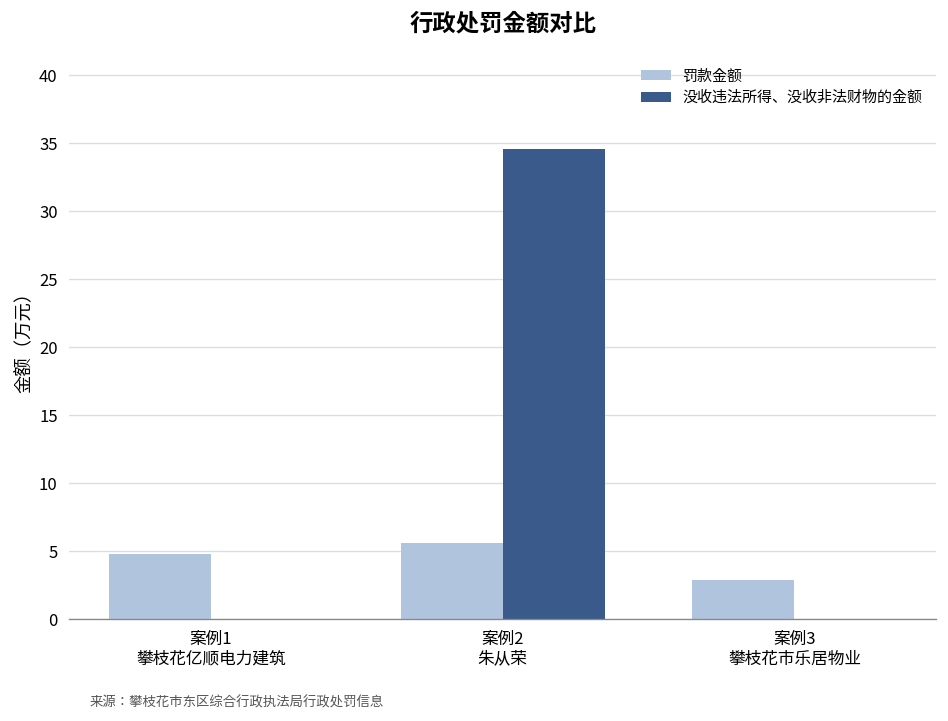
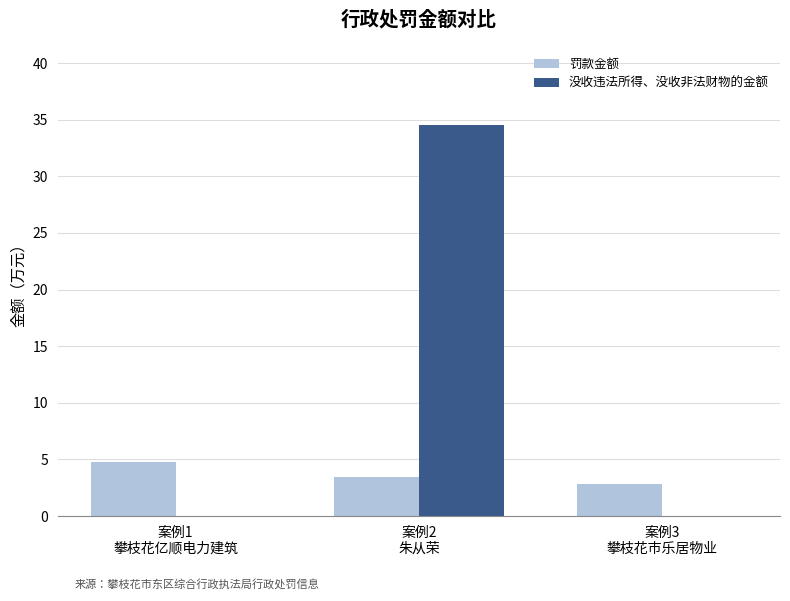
  {
    "罚款金额": {
      "案例1 攀枝花亿顺电力建筑": 4.8,
-     "案例2 朱从荣": 5.6,
+     "案例2 朱从荣": 3.5,
      "案例3 攀枝花市乐居物业": 2.8
    },
    "没收违法所得、没收非法财物的金额": {
      "案例1 攀枝花亿顺电力建筑": 0.0,
      "案例2 朱从荣": 34.6,
      "案例3 攀枝花市乐居物业": 0.0
    }
  }
